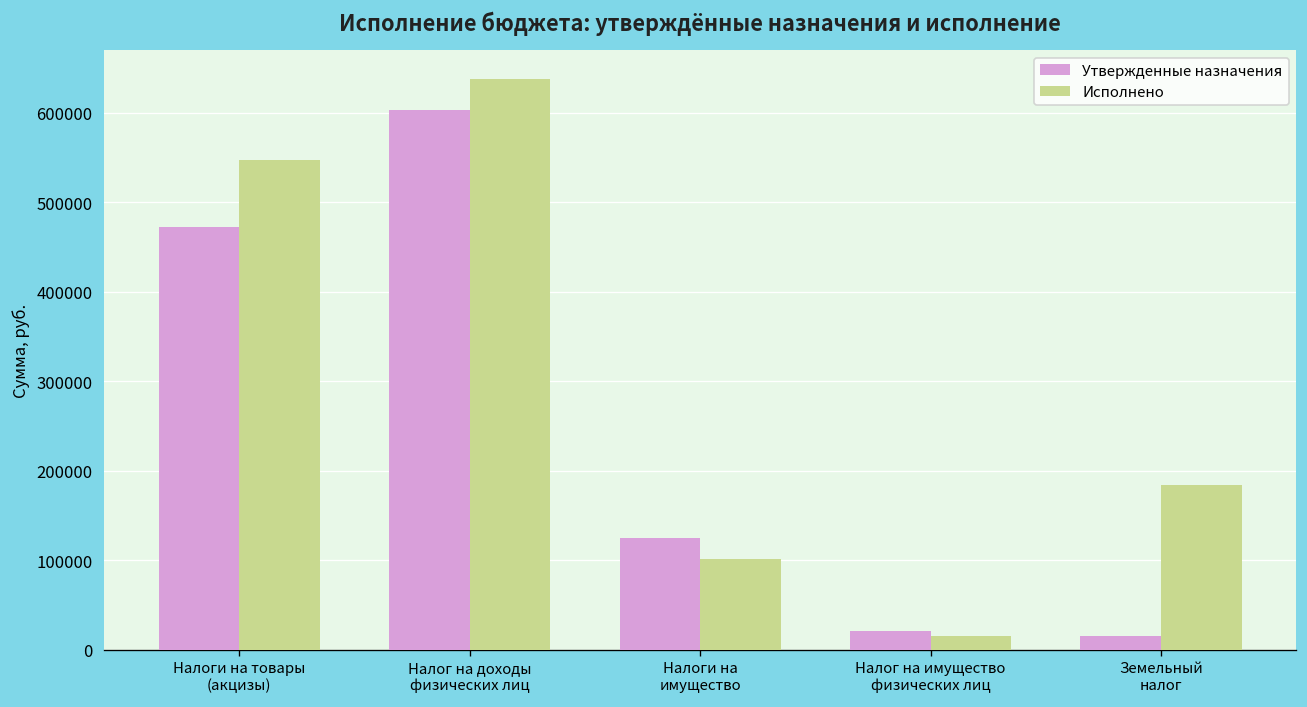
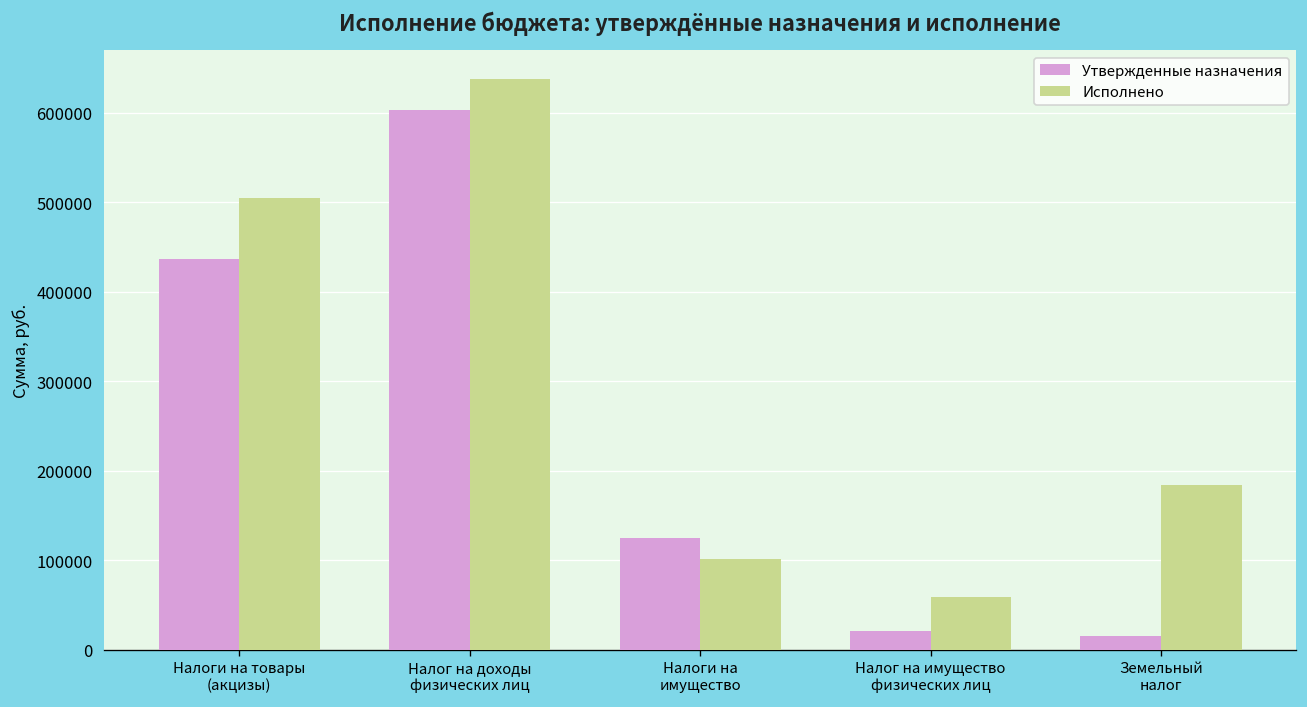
  {
    "Утвержденные назначения": {
-     "Налоги на товары (акцизы)": 470000,
+     "Налоги на товары (акцизы)": 440000,
      "Налог на доходы физических лиц": 600000,
      "Налоги на имущество": 130000,
      "Налог на имущество физических лиц": 20000,
      "Земельный налог": 20000
    },
    "Исполнено": {
-     "Налоги на товары (акцизы)": 550000,
+     "Налоги на товары (акцизы)": 500000,
      "Налог на доходы физических лиц": 640000,
      "Налоги на имущество": 100000,
-     "Налог на имущество физических лиц": 20000,
+     "Налог на имущество физических лиц": 60000,
      "Земельный налог": 180000
    }
  }
